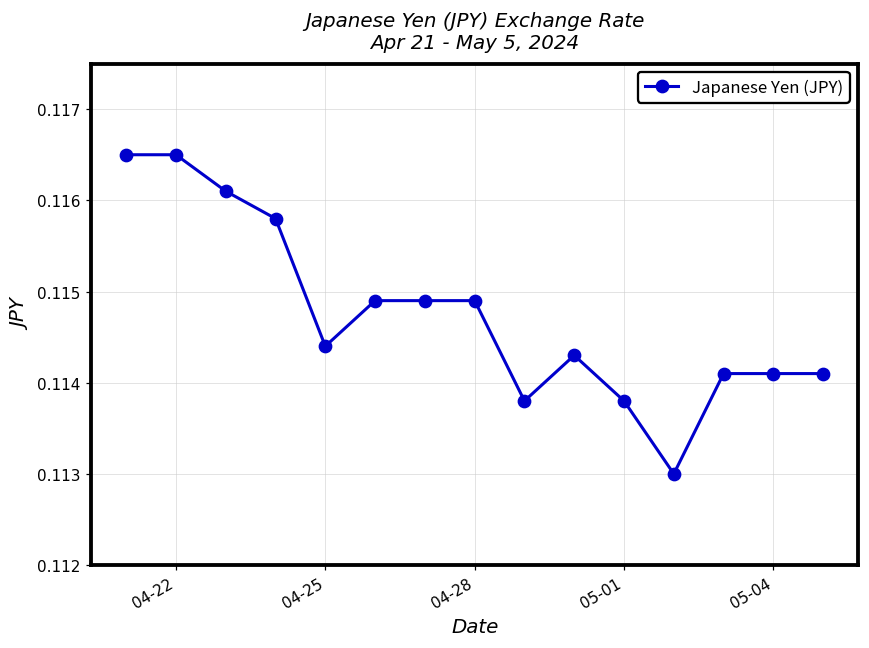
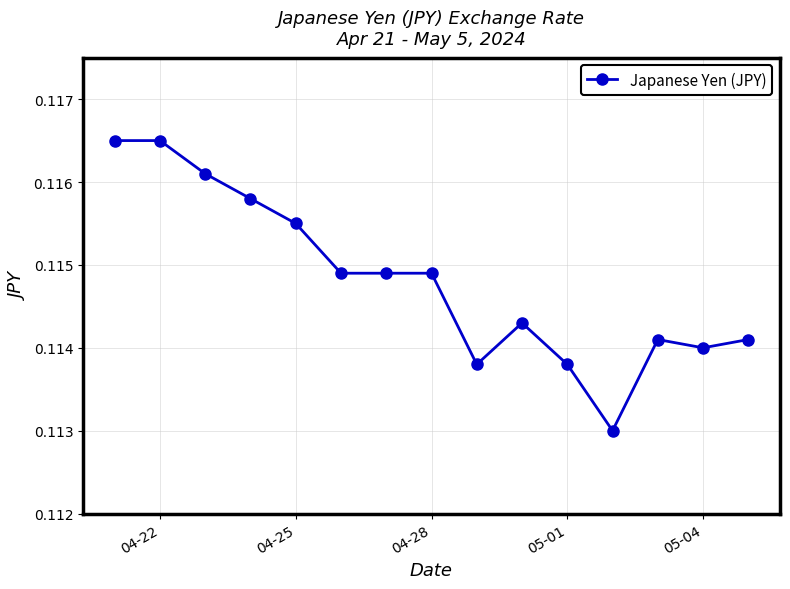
  {
    "04-22": 0.1165,
-   "04-25": 0.1144,
+   "04-25": 0.1155,
    "04-28": 0.1149,
    "05-01": 0.1138,
-   "05-04": 0.1141
+   "05-04": 0.1140
  }
